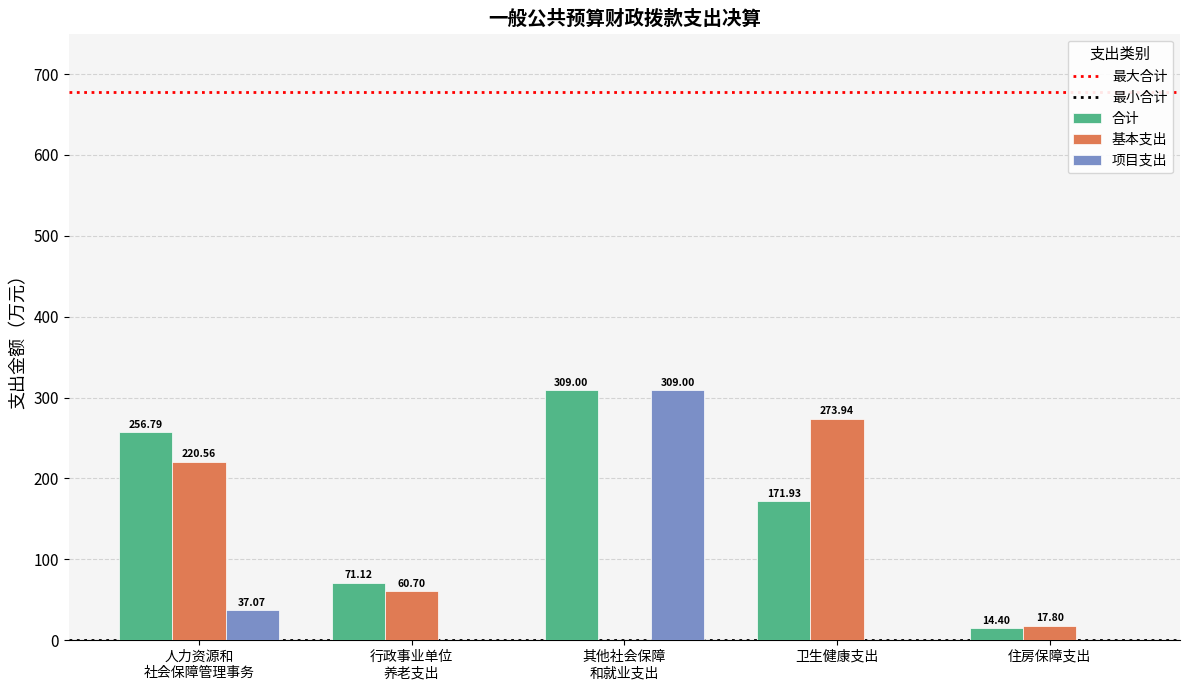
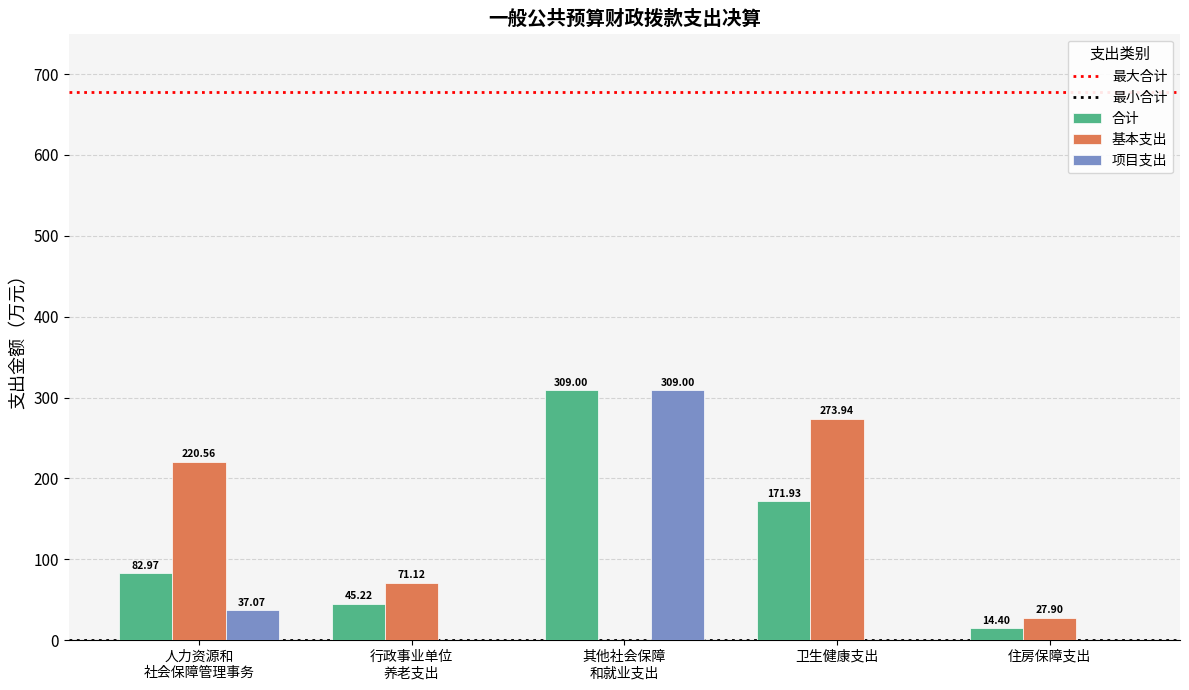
  {
    "合计": {
-     "人力资源和 社会保障管理事务": 256.79,
-     "行政事业单位 养老支出": 71.12,
+     "人力资源和 社会保障管理事务": 82.97,
+     "行政事业单位 养老支出": 45.22,
      "其他社会保障 和就业支出": 309.00,
      "卫生健康支出": 171.93,
      "住房保障支出": 14.40
    },
    "基本支出": {
      "人力资源和 社会保障管理事务": 220.56,
-     "行政事业单位 养老支出": 60.70,
+     "行政事业单位 养老支出": 71.12,
      "卫生健康支出": 273.94,
-     "住房保障支出": 17.80
+     "住房保障支出": 27.90
    },
    "项目支出": {
      "人力资源和 社会保障管理事务": 37.07,
      "其他社会保障 和就业支出": 309.00
    }
  }
